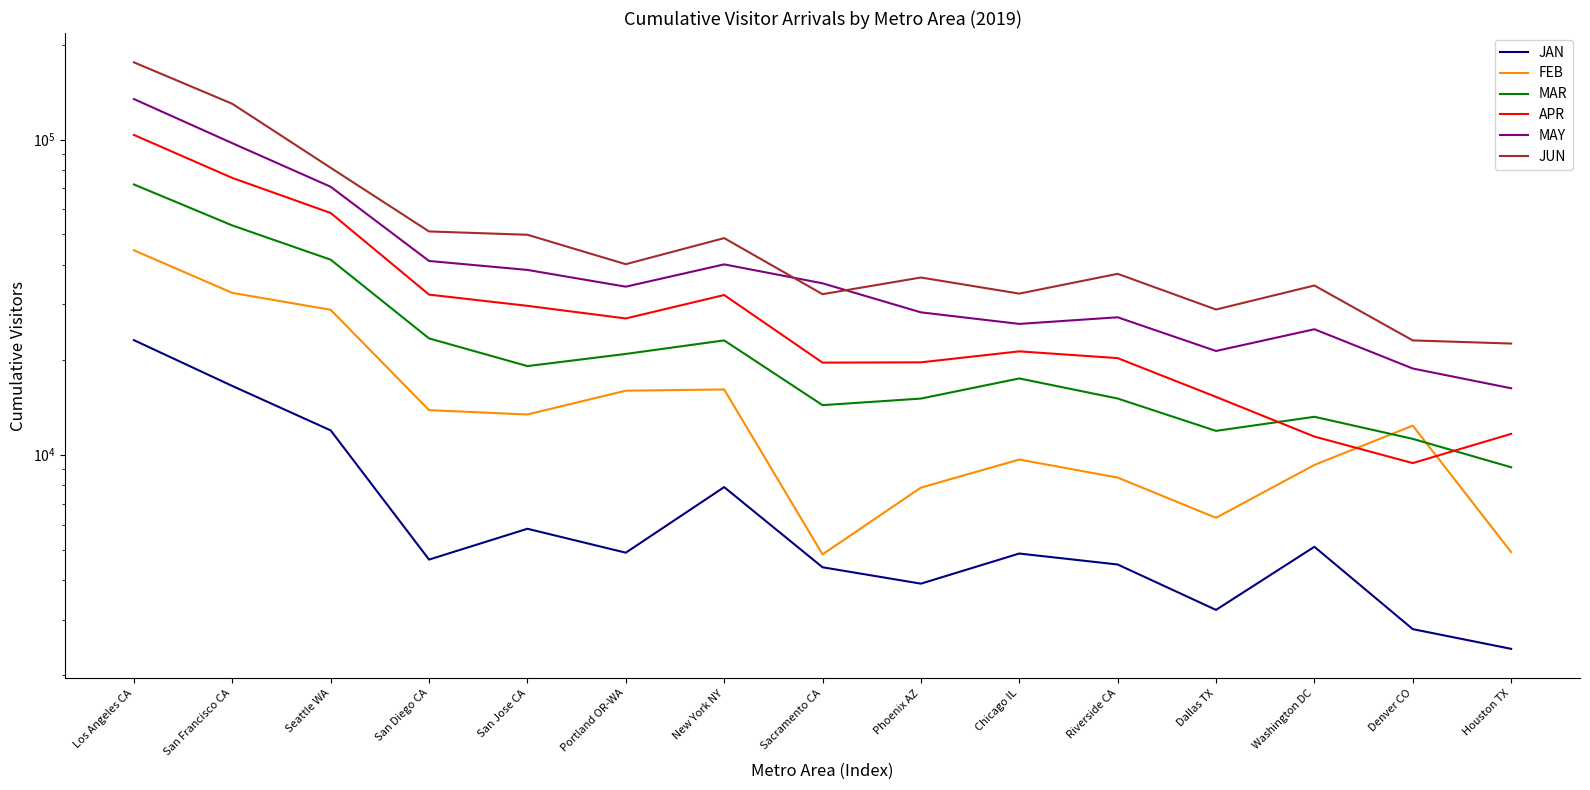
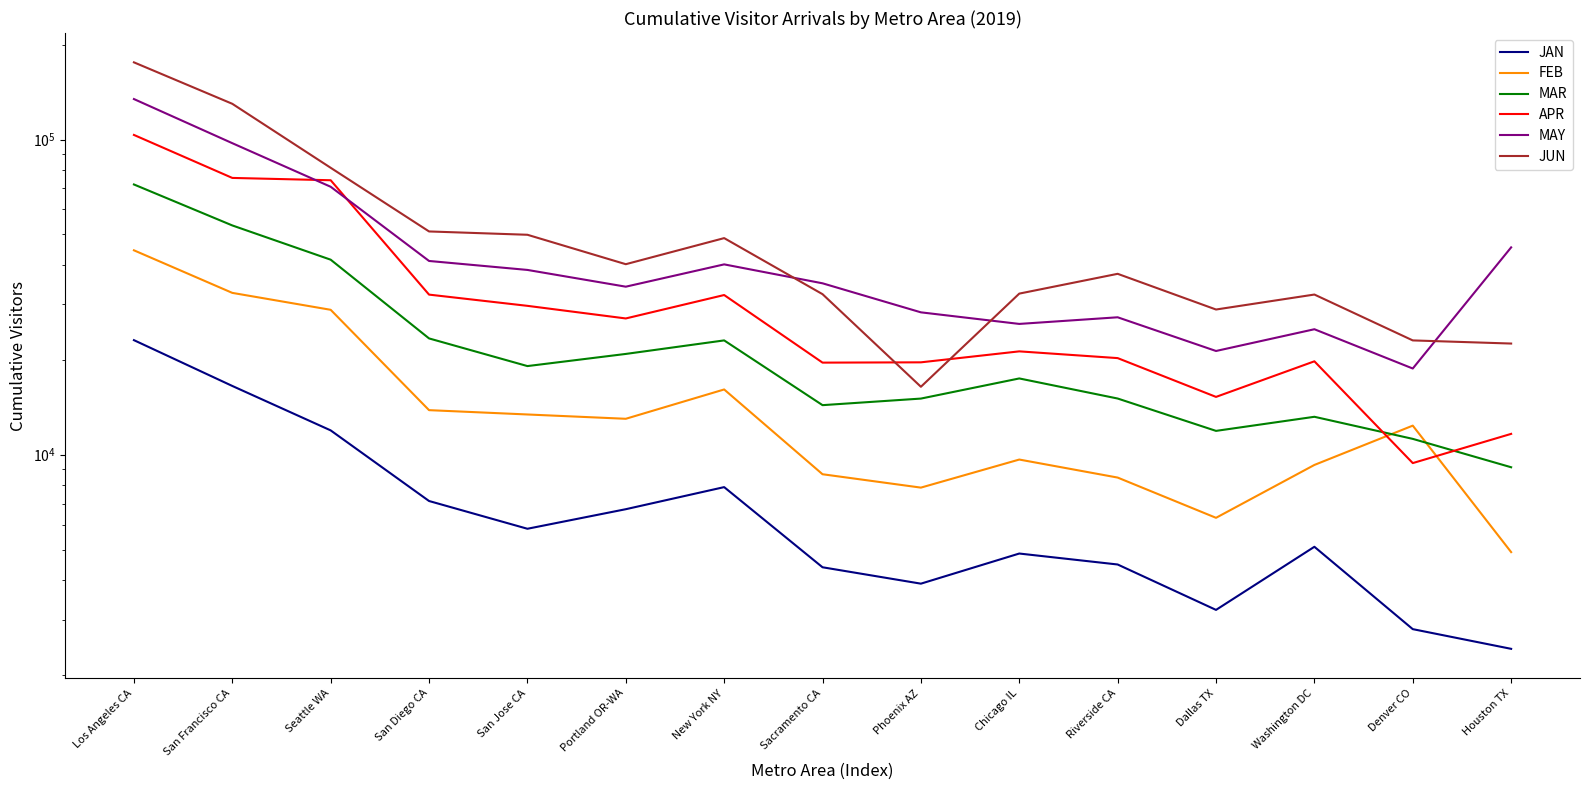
  {
    "JAN": {
      "Los Angeles CA": 23000,
      "San Francisco CA": 17000,
      "Seattle WA": 11900,
-     "San Diego CA": 4600,
+     "San Diego CA": 7100,
      "San Jose CA": 5800,
-     "Portland OR-WA": 4900,
+     "Portland OR-WA": 6700,
      "New York NY": 7900,
      "Sacramento CA": 4400,
      "Phoenix AZ": 3900,
      "Chicago IL": 4900,
      "Riverside CA": 4500,
      "Dallas TX": 3200,
      "Washington DC": 5100,
      "Denver CO": 2800,
      "Houston TX": 2400
    },
    "FEB": {
      "Los Angeles CA": 45000,
      "San Francisco CA": 33000,
      "Seattle WA": 29000,
      "San Diego CA": 14000,
      "San Jose CA": 13400,
-     "Portland OR-WA": 16000,
+     "Portland OR-WA": 13000,
      "New York NY": 16000,
-     "Sacramento CA": 4800,
+     "Sacramento CA": 8700,
      "Phoenix AZ": 7900,
      "Chicago IL": 9700,
      "Riverside CA": 8500,
      "Dallas TX": 6300,
      "Washington DC": 9300,
      "Denver CO": 12400,
      "Houston TX": 4900
    },
    "MAR": {
      "Los Angeles CA": 72000,
      "San Francisco CA": 53000,
      "Seattle WA": 42000,
      "San Diego CA": 23000,
      "San Jose CA": 19000,
      "Portland OR-WA": 21000,
      "New York NY": 23000,
      "Sacramento CA": 14000,
      "Phoenix AZ": 15000,
      "Chicago IL": 17000,
      "Riverside CA": 15000,
      "Dallas TX": 11900,
      "Washington DC": 13200,
      "Denver CO": 11200,
      "Houston TX": 9100
    },
    "APR": {
      "Los Angeles CA": 103000,
      "San Francisco CA": 76000,
-     "Seattle WA": 58000,
+     "Seattle WA": 74000,
      "San Diego CA": 32000,
      "San Jose CA": 30000,
      "Portland OR-WA": 27000,
      "New York NY": 32000,
      "Sacramento CA": 20000,
      "Phoenix AZ": 20000,
      "Chicago IL": 21000,
      "Riverside CA": 20000,
      "Dallas TX": 15000,
-     "Washington DC": 11400,
+     "Washington DC": 20000,
      "Denver CO": 9400,
      "Houston TX": 11600
    },
    "MAY": {
      "Los Angeles CA": 134000,
      "San Francisco CA": 97000,
      "Seattle WA": 71000,
      "San Diego CA": 41000,
      "San Jose CA": 39000,
      "Portland OR-WA": 34000,
      "New York NY": 40000,
      "Sacramento CA": 35000,
      "Phoenix AZ": 28000,
      "Chicago IL": 26000,
      "Riverside CA": 27000,
      "Dallas TX": 21000,
      "Washington DC": 25000,
      "Denver CO": 19000,
-     "Houston TX": 16000
+     "Houston TX": 45000
    },
    "JUN": {
      "Los Angeles CA": 180000,
      "San Francisco CA": 130000,
      "Seattle WA": 81000,
      "San Diego CA": 51000,
      "San Jose CA": 50000,
      "Portland OR-WA": 40000,
      "New York NY": 49000,
      "Sacramento CA": 32000,
-     "Phoenix AZ": 36000,
+     "Phoenix AZ": 16000,
      "Chicago IL": 32000,
      "Riverside CA": 37000,
      "Dallas TX": 29000,
-     "Washington DC": 34000,
+     "Washington DC": 32000,
      "Denver CO": 23000,
      "Houston TX": 23000
    }
  }
